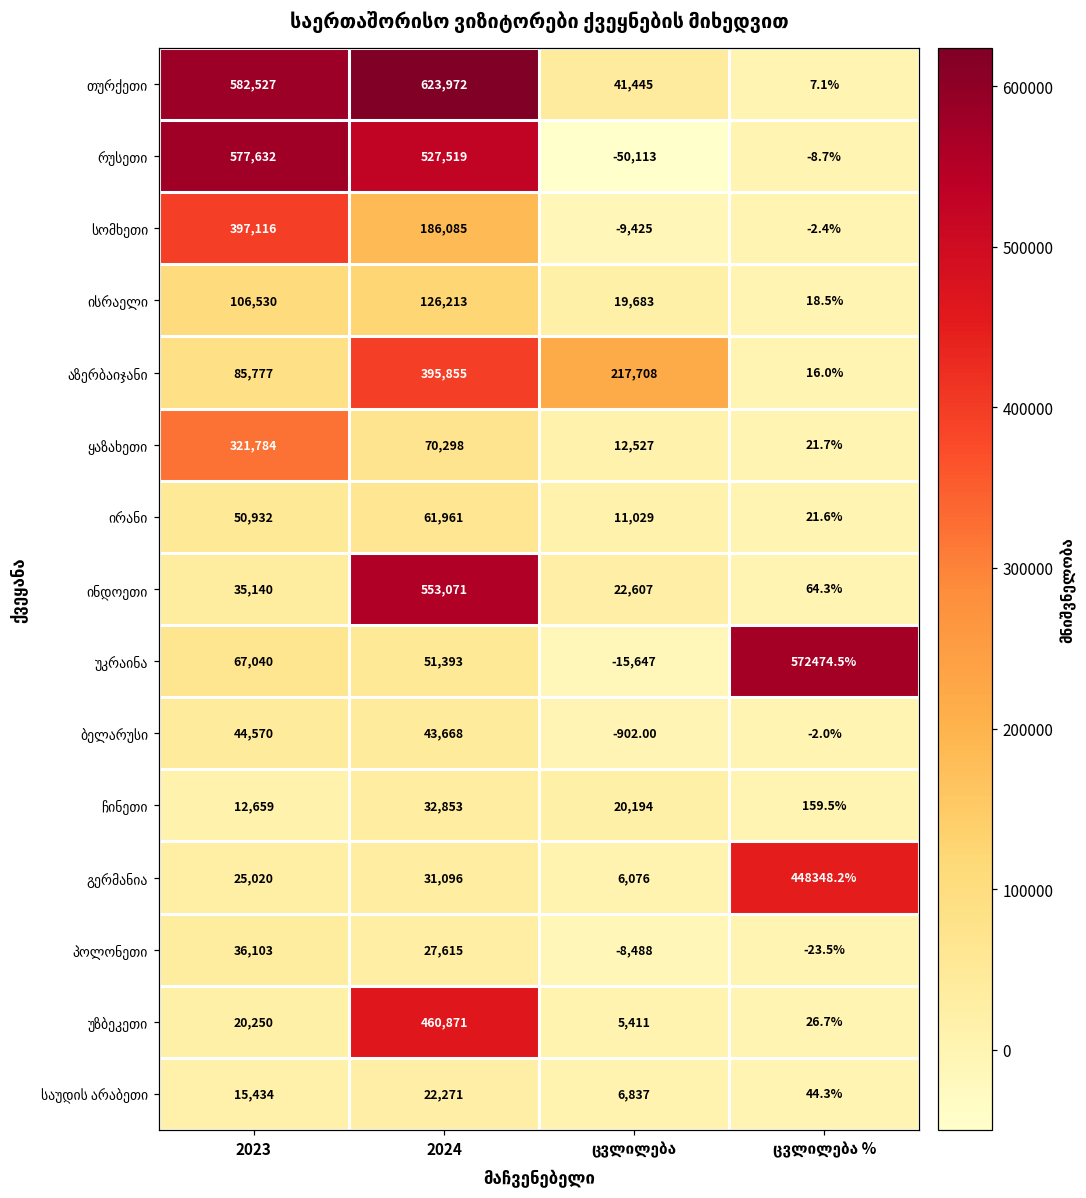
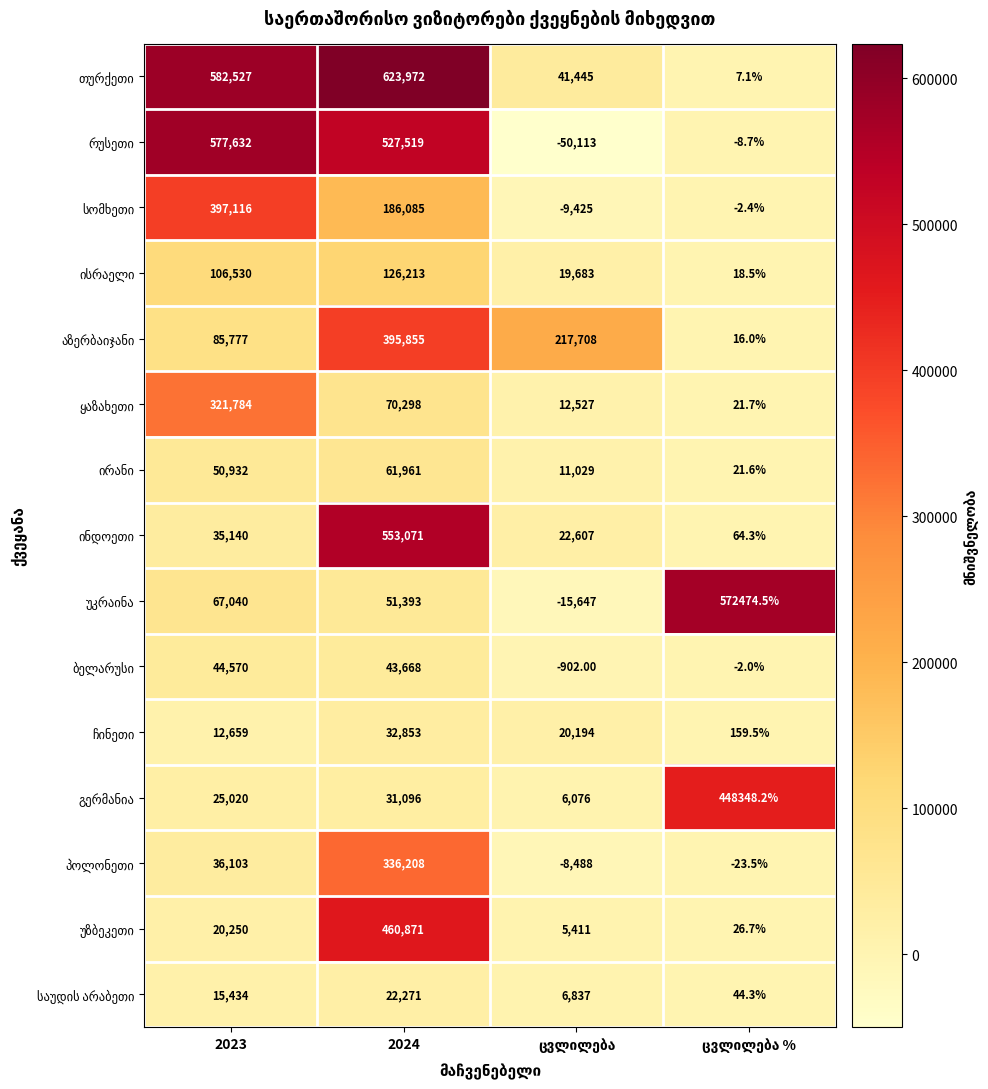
  {
    "თურქეთი": {
      "2023": "582,527",
      "2024": "623,972",
      "ცვლილება": "41,445",
      "ცვლილება %": "7.1%"
    },
    "რუსეთი": {
      "2023": "577,632",
      "2024": "527,519",
      "ცვლილება": "-50,113",
      "ცვლილება %": "-8.7%"
    },
    "სომხეთი": {
      "2023": "397,116",
      "2024": "186,085",
      "ცვლილება": "-9,425",
      "ცვლილება %": "-2.4%"
    },
    "ისრაელი": {
      "2023": "106,530",
      "2024": "126,213",
      "ცვლილება": "19,683",
      "ცვლილება %": "18.5%"
    },
    "აზერბაიჯანი": {
      "2023": "85,777",
      "2024": "395,855",
      "ცვლილება": "217,708",
      "ცვლილება %": "16.0%"
    },
    "ყაზახეთი": {
      "2023": "321,784",
      "2024": "70,298",
      "ცვლილება": "12,527",
      "ცვლილება %": "21.7%"
    },
    "ირანი": {
      "2023": "50,932",
      "2024": "61,961",
      "ცვლილება": "11,029",
      "ცვლილება %": "21.6%"
    },
    "ინდოეთი": {
      "2023": "35,140",
      "2024": "553,071",
      "ცვლილება": "22,607",
      "ცვლილება %": "64.3%"
    },
    "უკრაინა": {
      "2023": "67,040",
      "2024": "51,393",
      "ცვლილება": "-15,647",
      "ცვლილება %": "572474.5%"
    },
    "ბელარუსი": {
      "2023": "44,570",
      "2024": "43,668",
      "ცვლილება": "-902.00",
      "ცვლილება %": "-2.0%"
    },
    "ჩინეთი": {
      "2023": "12,659",
      "2024": "32,853",
      "ცვლილება": "20,194",
      "ცვლილება %": "159.5%"
    },
    "გერმანია": {
      "2023": "25,020",
      "2024": "31,096",
      "ცვლილება": "6,076",
      "ცვლილება %": "448348.2%"
    },
    "პოლონეთი": {
      "2023": "36,103",
-     "2024": "27,615",
+     "2024": "336,208",
      "ცვლილება": "-8,488",
      "ცვლილება %": "-23.5%"
    },
    "უზბეკეთი": {
      "2023": "20,250",
      "2024": "460,871",
      "ცვლილება": "5,411",
      "ცვლილება %": "26.7%"
    },
    "საუდის არაბეთი": {
      "2023": "15,434",
      "2024": "22,271",
      "ცვლილება": "6,837",
      "ცვლილება %": "44.3%"
    }
  }
